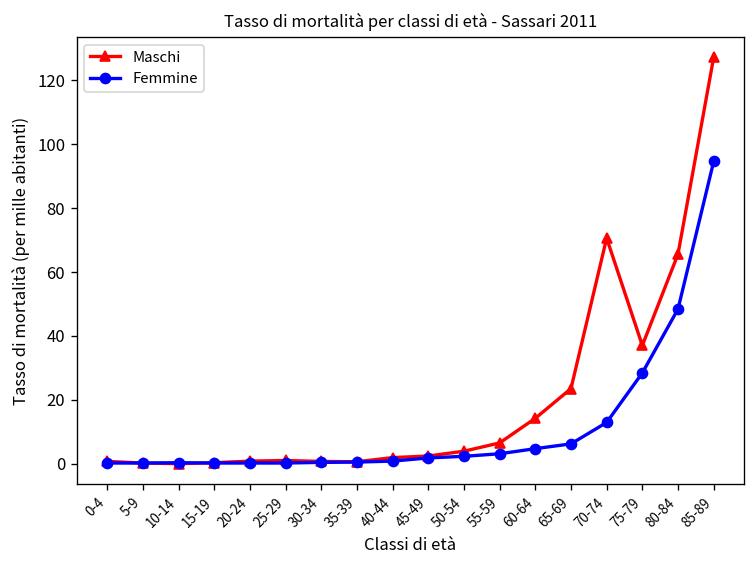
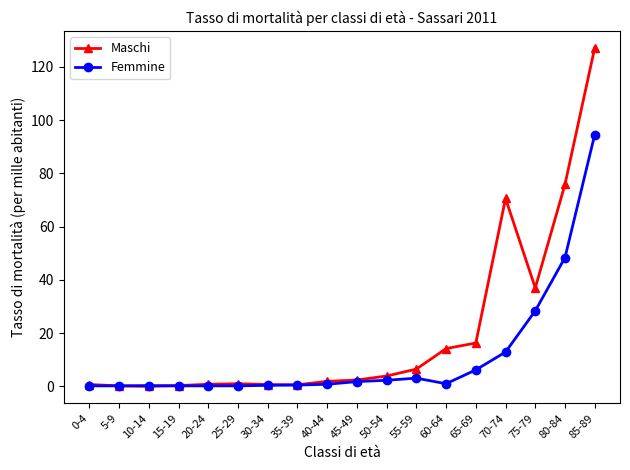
  {
    "Maschi": {
      "40-44": 2,
      "50-54": 4,
      "55-59": 7,
      "60-64": 14,
-     "65-69": 24,
+     "65-69": 16,
      "70-74": 71,
      "75-79": 37,
-     "80-84": 66,
+     "80-84": 76,
      "85-89": 127
    },
    "Femmine": {
      "40-44": 1,
      "50-54": 2,
      "55-59": 3,
-     "60-64": 5,
+     "60-64": 1,
      "65-69": 6,
      "70-74": 13,
      "75-79": 28,
      "80-84": 48,
      "85-89": 95
    }
  }
